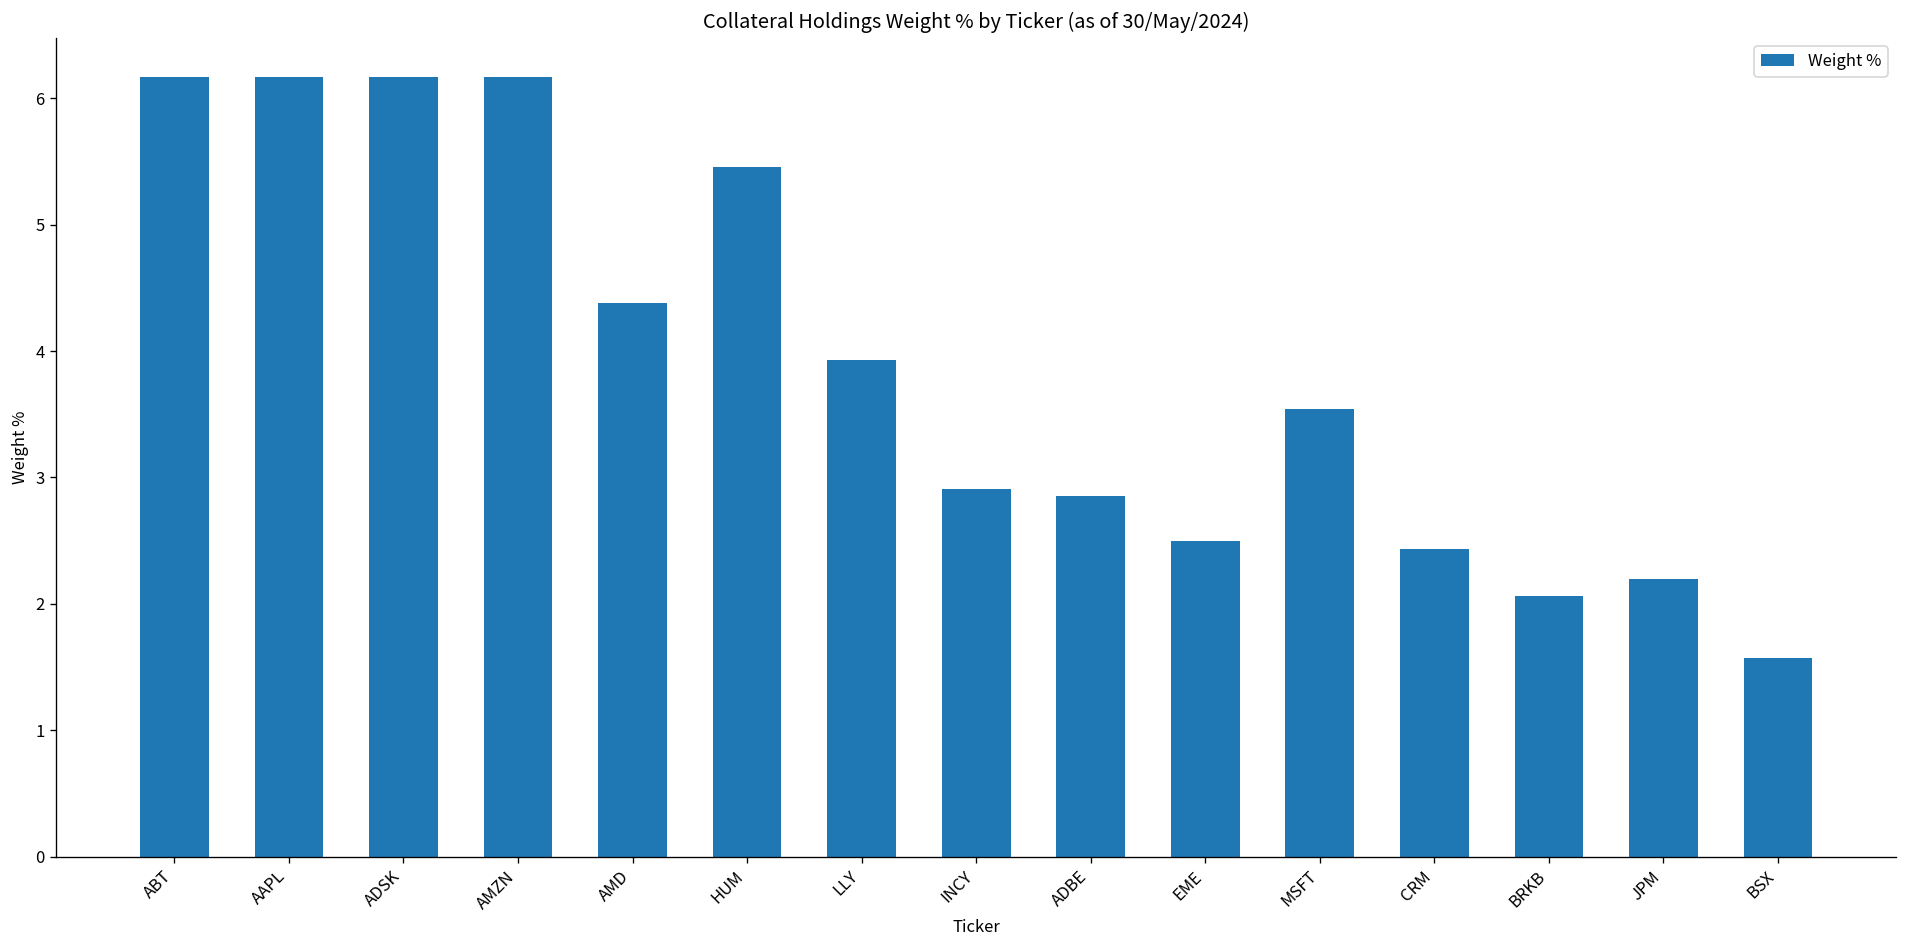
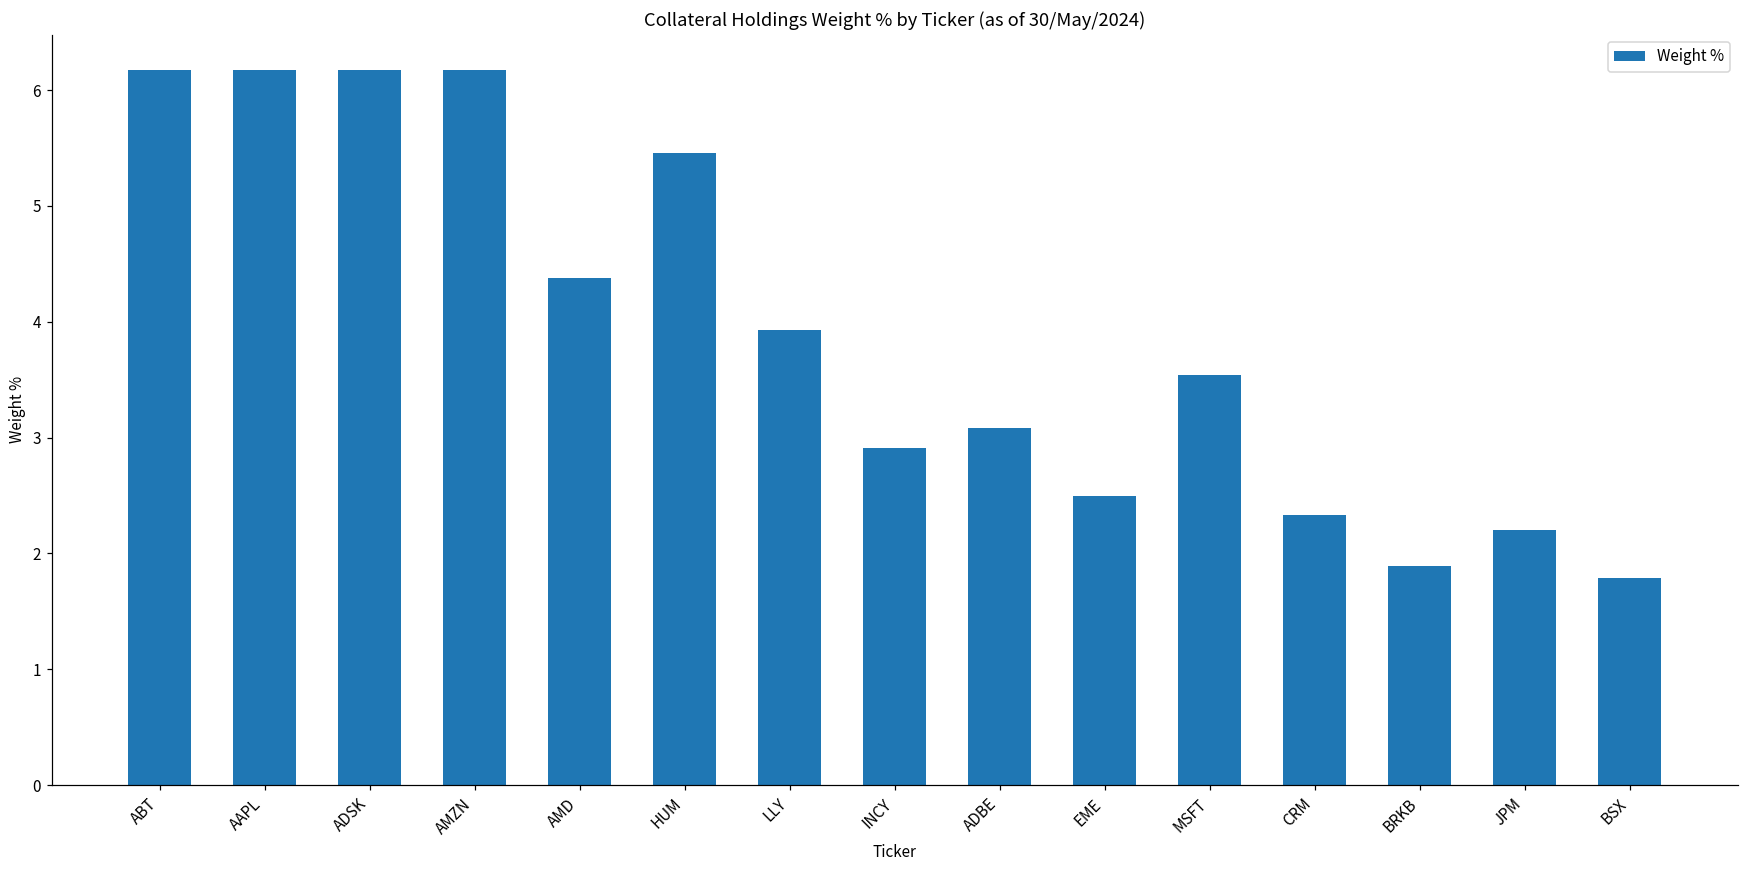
  {
    "ABT": 6.17,
    "AAPL": 6.17,
    "ADSK": 6.17,
    "AMZN": 6.17,
    "AMD": 4.38,
    "HUM": 5.46,
    "LLY": 3.93,
    "INCY": 2.91,
-   "ADBE": 2.85,
+   "ADBE": 3.08,
    "EME": 2.50,
    "MSFT": 3.54,
-   "CRM": 2.43,
-   "BRKB": 2.06,
+   "CRM": 2.33,
+   "BRKB": 1.89,
    "JPM": 2.20,
-   "BSX": 1.57
+   "BSX": 1.79
  }
